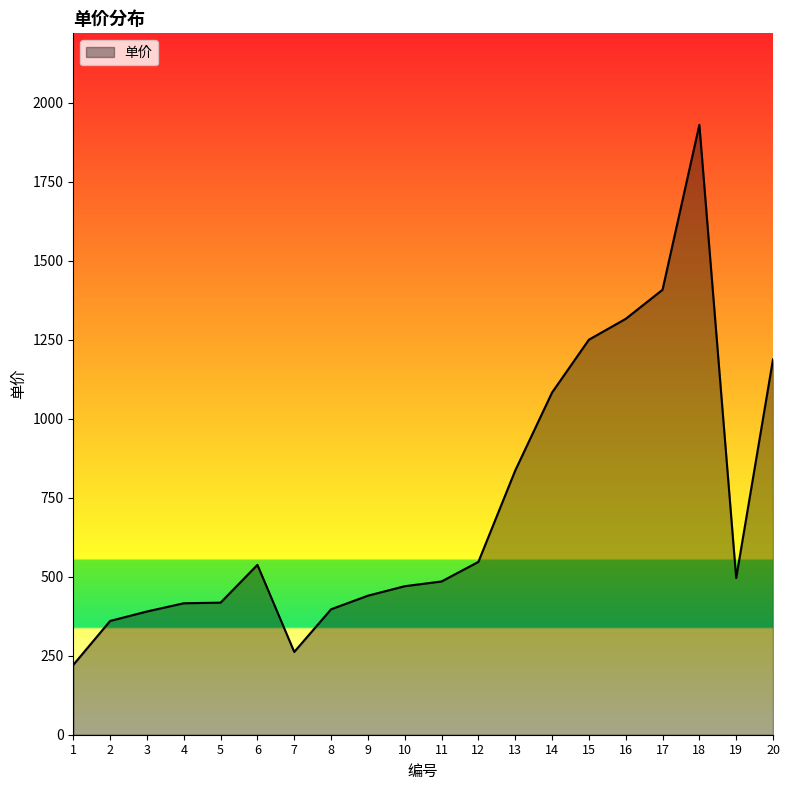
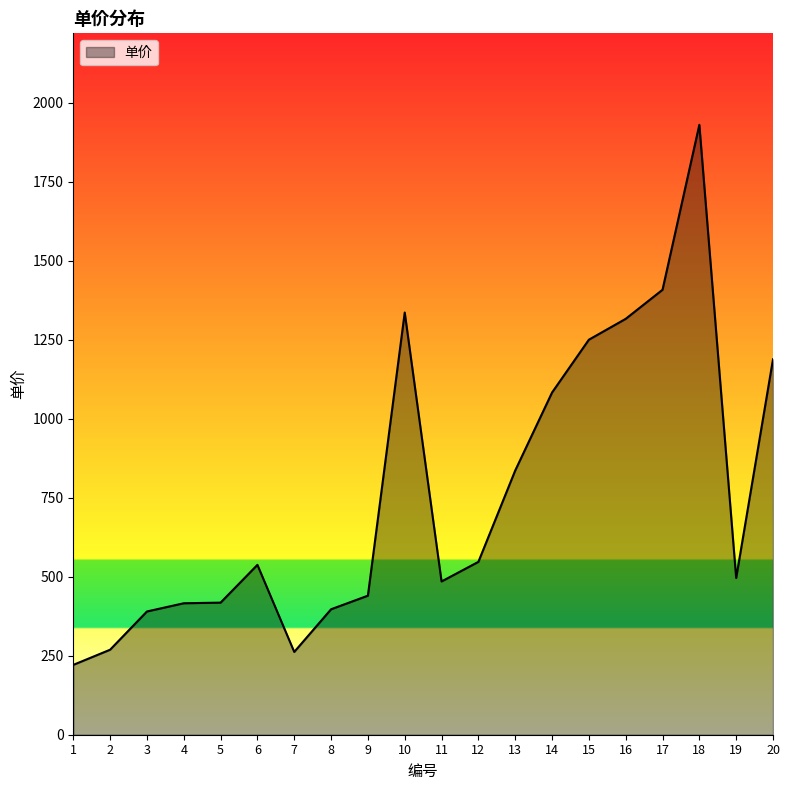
  {
    "1": 220,
-   "2": 360,
+   "2": 270,
    "3": 390,
    "4": 420,
    "5": 420,
    "6": 540,
    "7": 260,
    "8": 400,
    "9": 440,
-   "10": 470,
+   "10": 1340,
    "11": 490,
    "12": 550,
    "13": 840,
    "14": 1080,
    "15": 1250,
    "16": 1320,
    "17": 1410,
    "18": 1930,
    "19": 500,
    "20": 1190
  }
